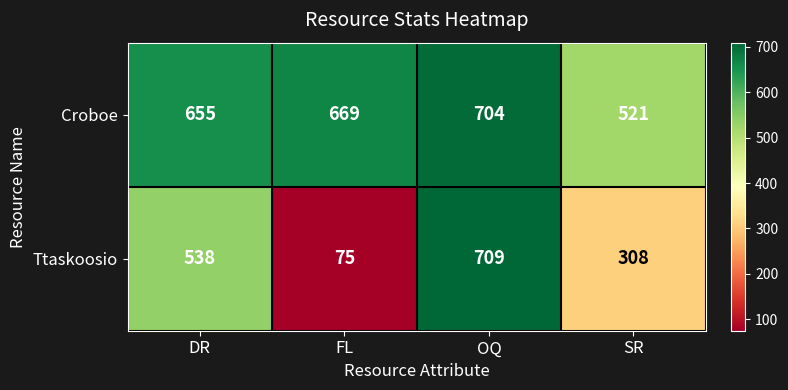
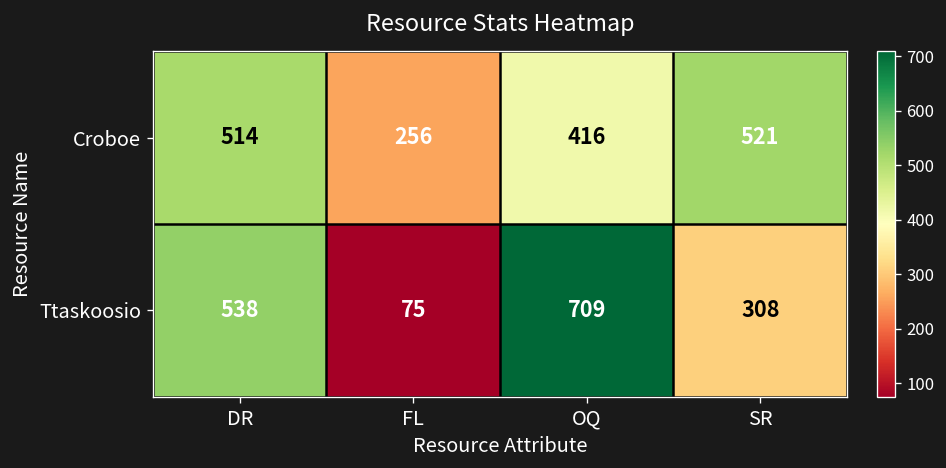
  {
    "Croboe": {
-     "DR": 655,
-     "FL": 669,
-     "OQ": 704,
+     "DR": 514,
+     "FL": 256,
+     "OQ": 416,
      "SR": 521
    },
    "Ttaskoosio": {
      "DR": 538,
      "FL": 75,
      "OQ": 709,
      "SR": 308
    }
  }
